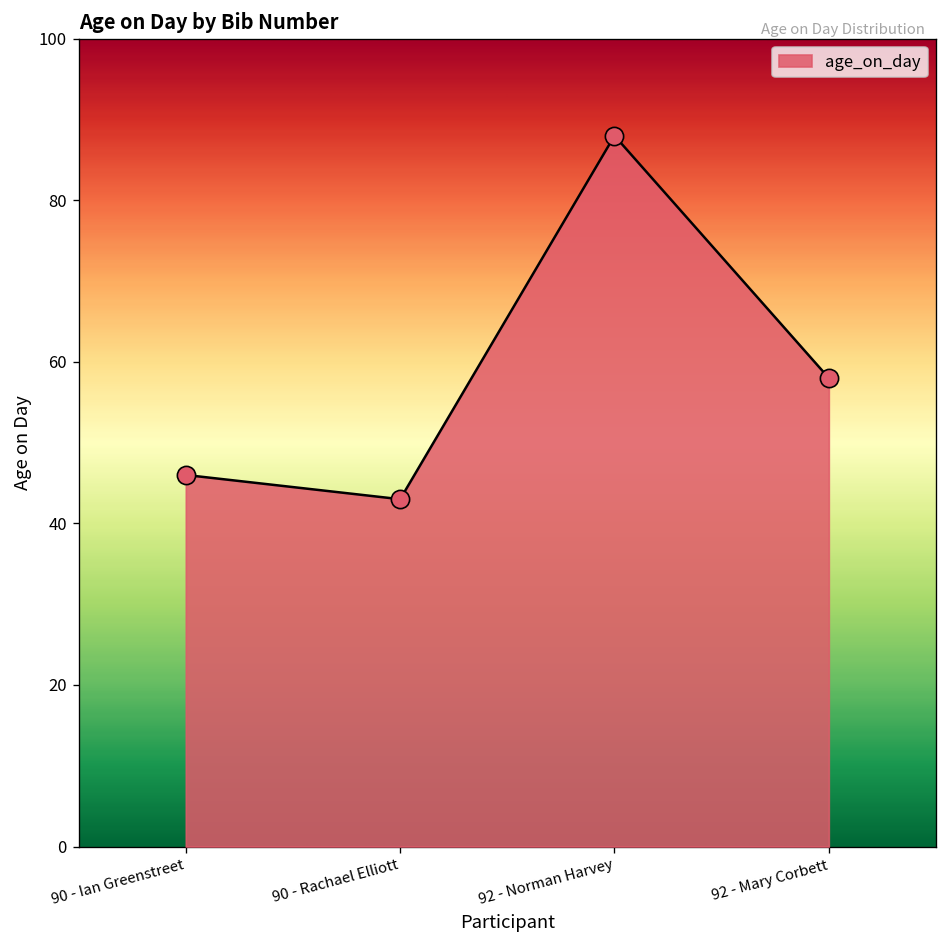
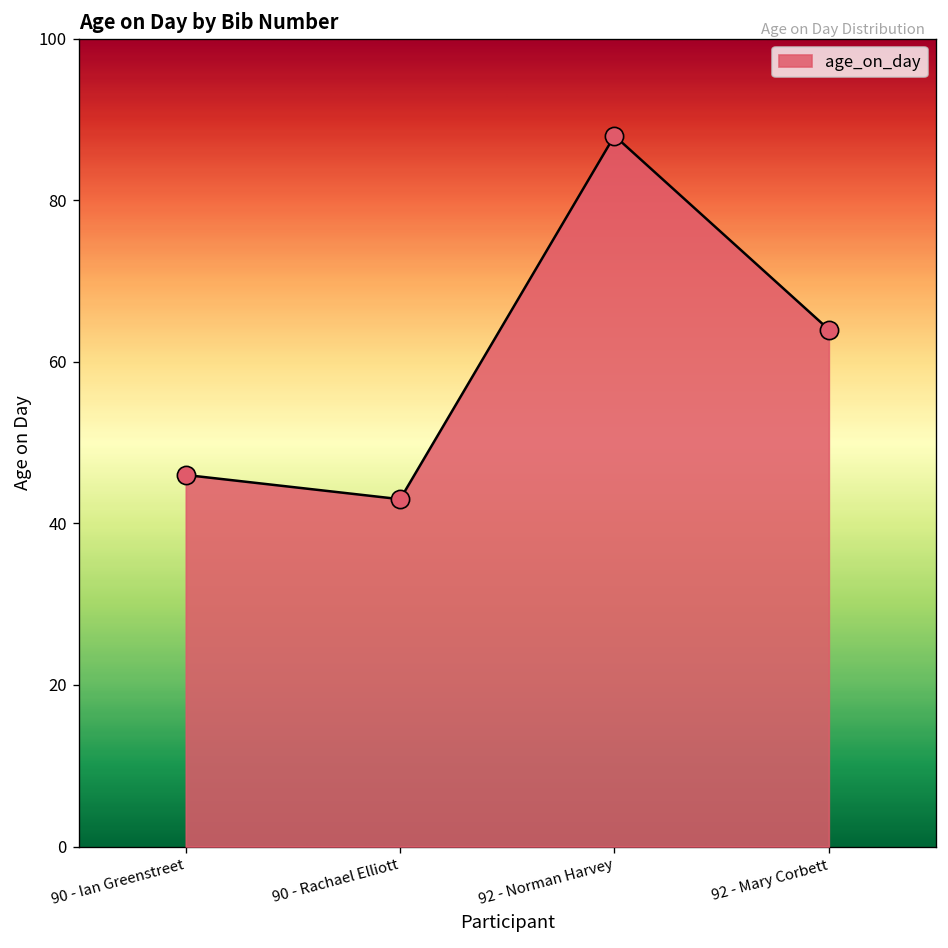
  {
    "90 - Ian Greenstreet": 46,
    "90 - Rachael Elliott": 43,
    "92 - Norman Harvey": 88,
-   "92 - Mary Corbett": 58
+   "92 - Mary Corbett": 64
  }
